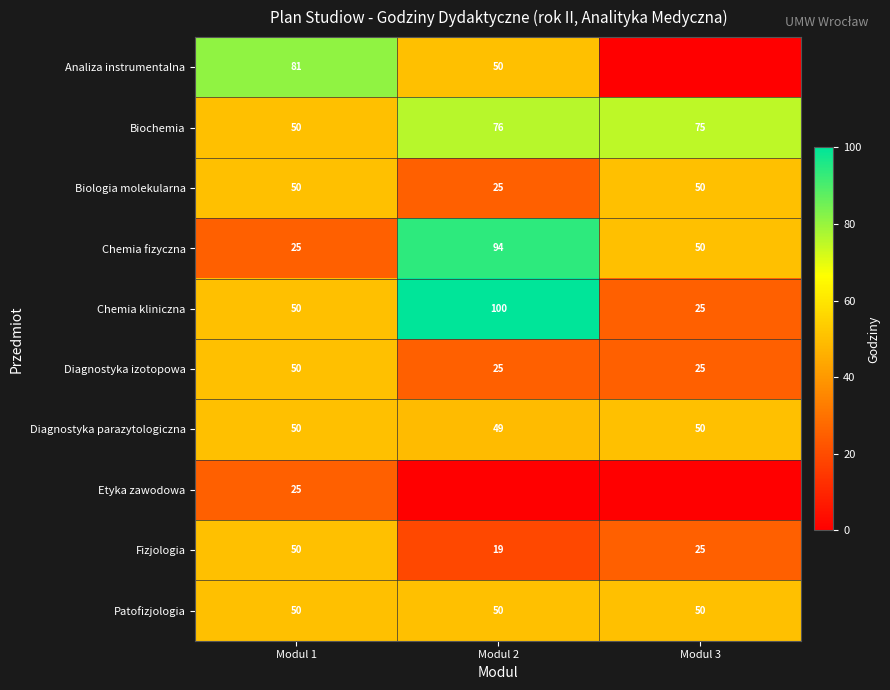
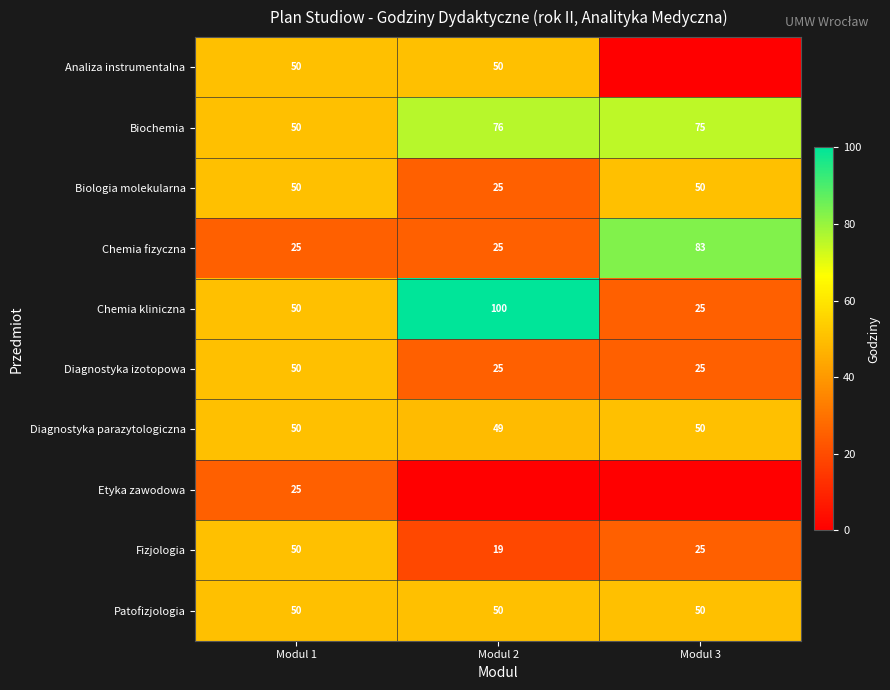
  {
    "Analiza instrumentalna": {
-     "Modul 1": 81,
+     "Modul 1": 50,
      "Modul 2": 50
    },
    "Biochemia": {
      "Modul 1": 50,
      "Modul 2": 76,
      "Modul 3": 75
    },
    "Biologia molekularna": {
      "Modul 1": 50,
      "Modul 2": 25,
      "Modul 3": 50
    },
    "Chemia fizyczna": {
      "Modul 1": 25,
-     "Modul 2": 94,
-     "Modul 3": 50
+     "Modul 2": 25,
+     "Modul 3": 83
    },
    "Chemia kliniczna": {
      "Modul 1": 50,
      "Modul 2": 100,
      "Modul 3": 25
    },
    "Diagnostyka izotopowa": {
      "Modul 1": 50,
      "Modul 2": 25,
      "Modul 3": 25
    },
    "Diagnostyka parazytologiczna": {
      "Modul 1": 50,
      "Modul 2": 49,
      "Modul 3": 50
    },
    "Etyka zawodowa": {
      "Modul 1": 25
    },
    "Fizjologia": {
      "Modul 1": 50,
      "Modul 2": 19,
      "Modul 3": 25
    },
    "Patofizjologia": {
      "Modul 1": 50,
      "Modul 2": 50,
      "Modul 3": 50
    }
  }
